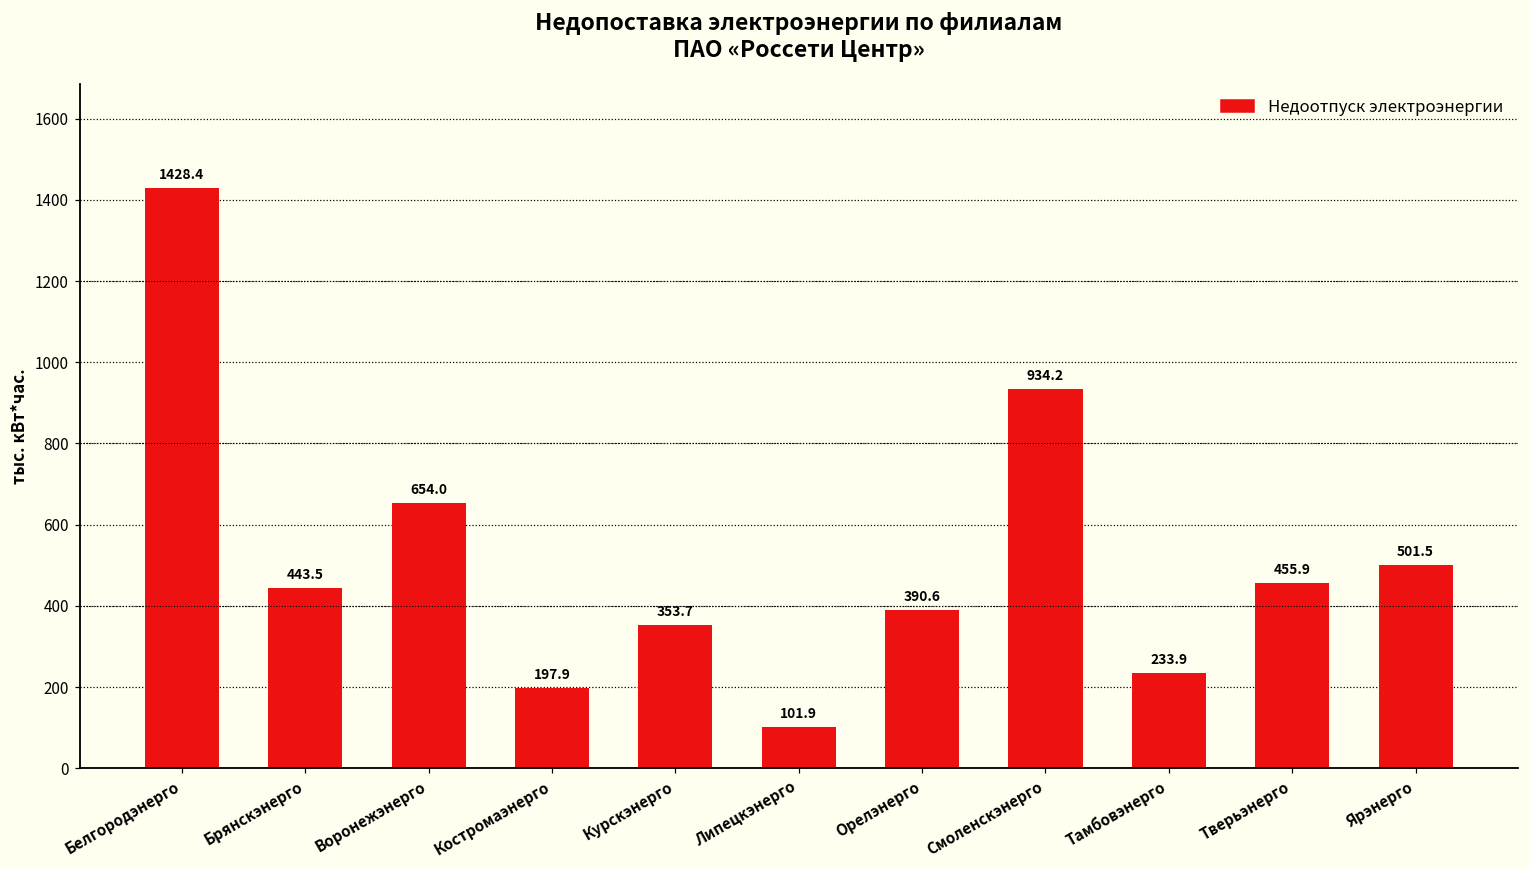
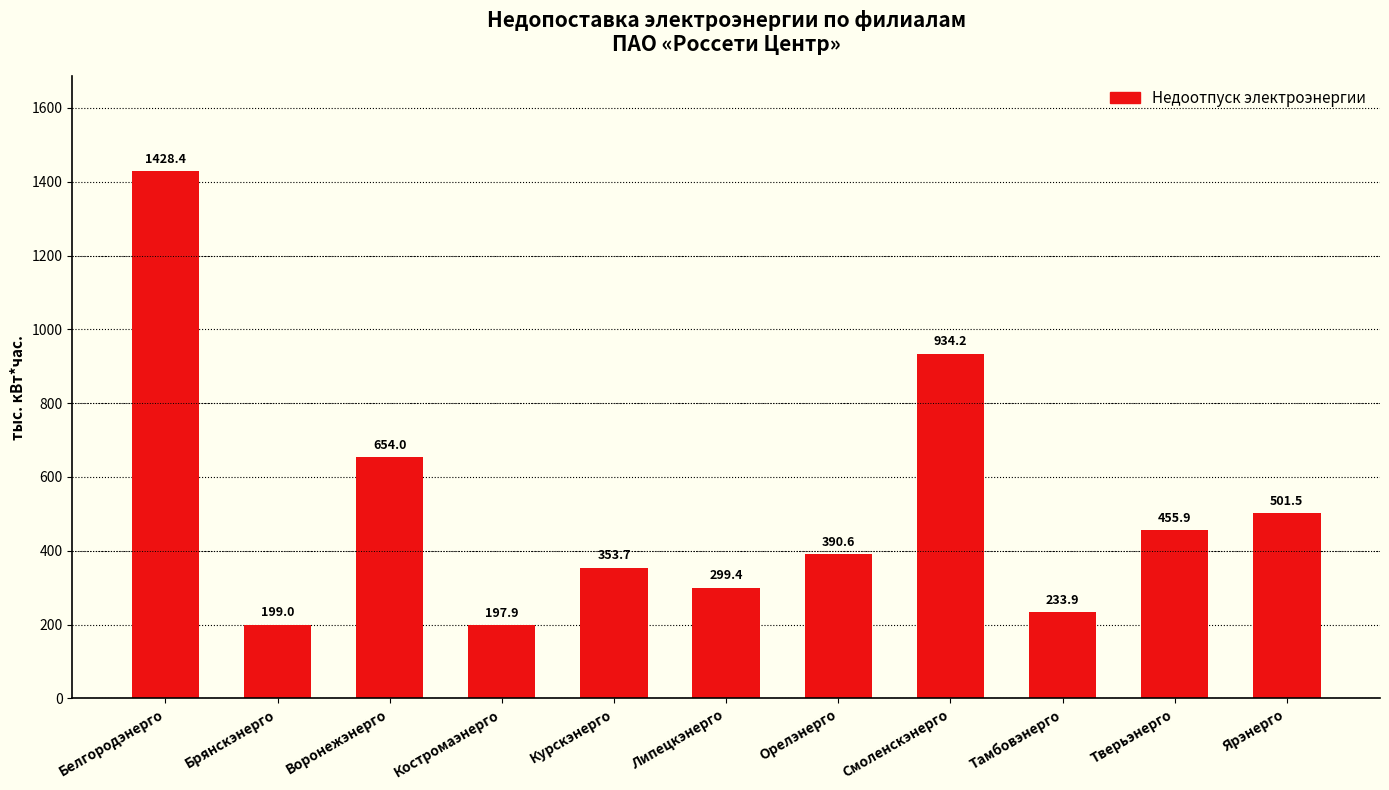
  {
    "Белгородэнерго": 1428.4,
-   "Брянскэнерго": 443.5,
+   "Брянскэнерго": 199.0,
    "Воронежэнерго": 654.0,
    "Костромаэнерго": 197.9,
    "Курскэнерго": 353.7,
-   "Липецкэнерго": 101.9,
+   "Липецкэнерго": 299.4,
    "Орелэнерго": 390.6,
    "Смоленскэнерго": 934.2,
    "Тамбовэнерго": 233.9,
    "Тверьэнерго": 455.9,
    "Ярэнерго": 501.5
  }
